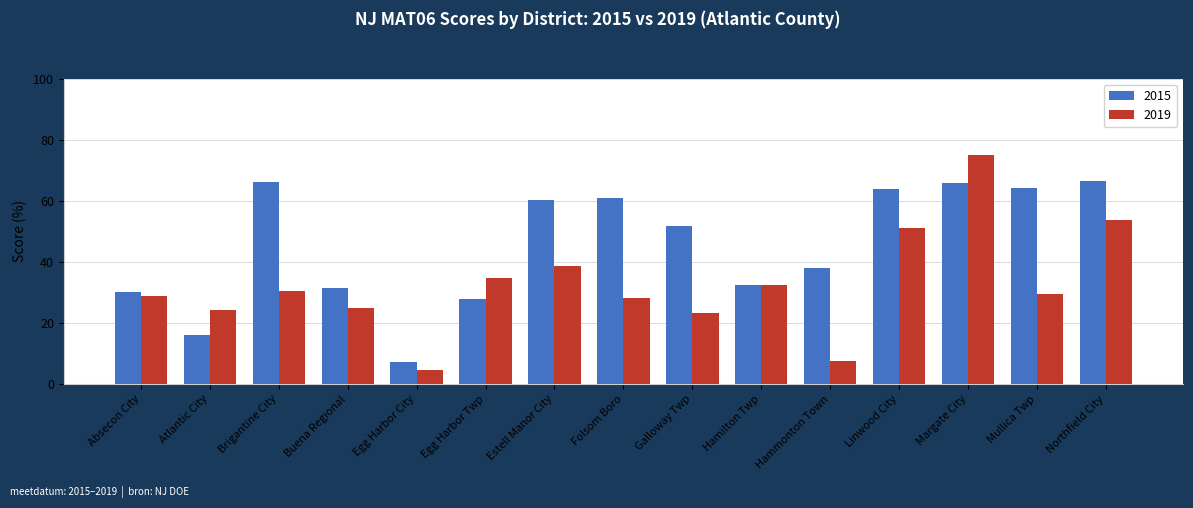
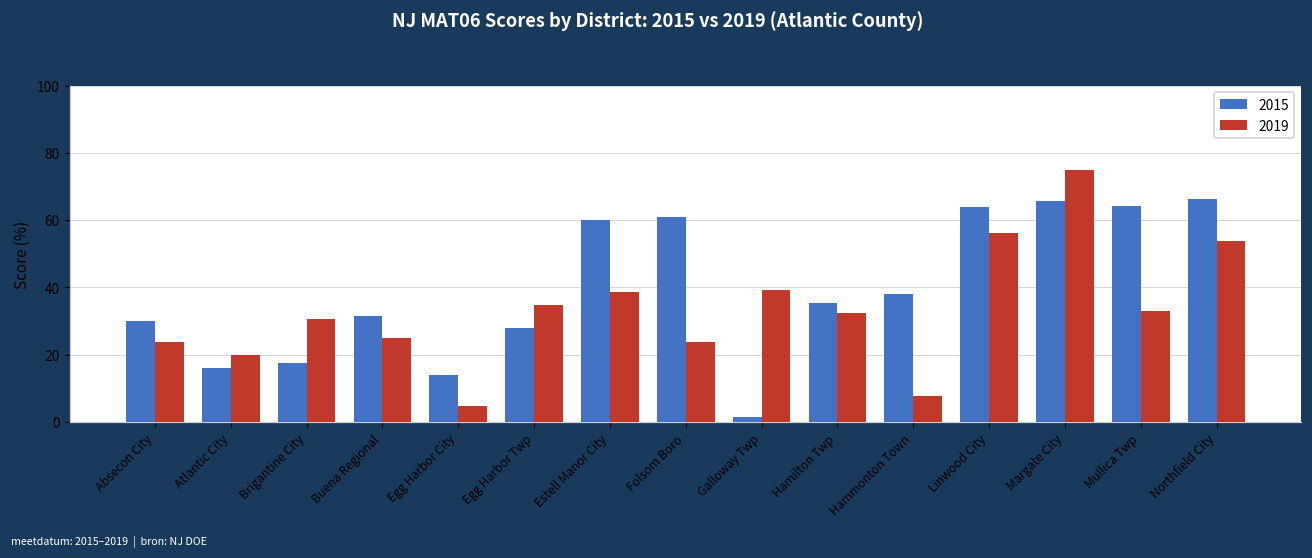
  {
    "2015": {
      "Absecon City": 30,
      "Atlantic City": 16,
-     "Brigantine City": 66,
+     "Brigantine City": 18,
      "Buena Regional": 32,
-     "Egg Harbor City": 7,
+     "Egg Harbor City": 14,
      "Egg Harbor Twp": 28,
      "Estell Manor City": 60,
      "Folsom Boro": 61,
-     "Galloway Twp": 52,
-     "Hamilton Twp": 32,
+     "Galloway Twp": 1,
+     "Hamilton Twp": 35,
      "Hammonton Town": 38,
      "Linwood City": 64,
      "Margate City": 66,
      "Mullica Twp": 64,
      "Northfield City": 66
    },
    "2019": {
-     "Absecon City": 29,
-     "Atlantic City": 24,
+     "Absecon City": 24,
+     "Atlantic City": 20,
      "Brigantine City": 31,
      "Buena Regional": 25,
      "Egg Harbor City": 5,
      "Egg Harbor Twp": 35,
      "Estell Manor City": 39,
-     "Folsom Boro": 28,
-     "Galloway Twp": 23,
+     "Folsom Boro": 24,
+     "Galloway Twp": 39,
      "Hamilton Twp": 32,
      "Hammonton Town": 8,
-     "Linwood City": 51,
+     "Linwood City": 56,
      "Margate City": 75,
-     "Mullica Twp": 30,
+     "Mullica Twp": 33,
      "Northfield City": 54
    }
  }
